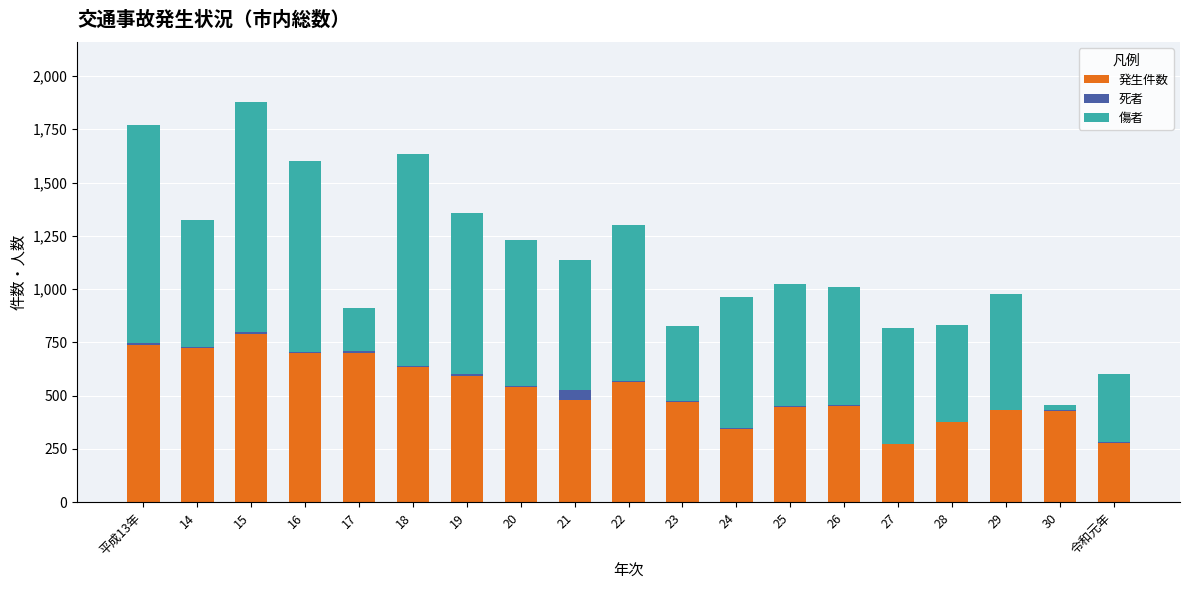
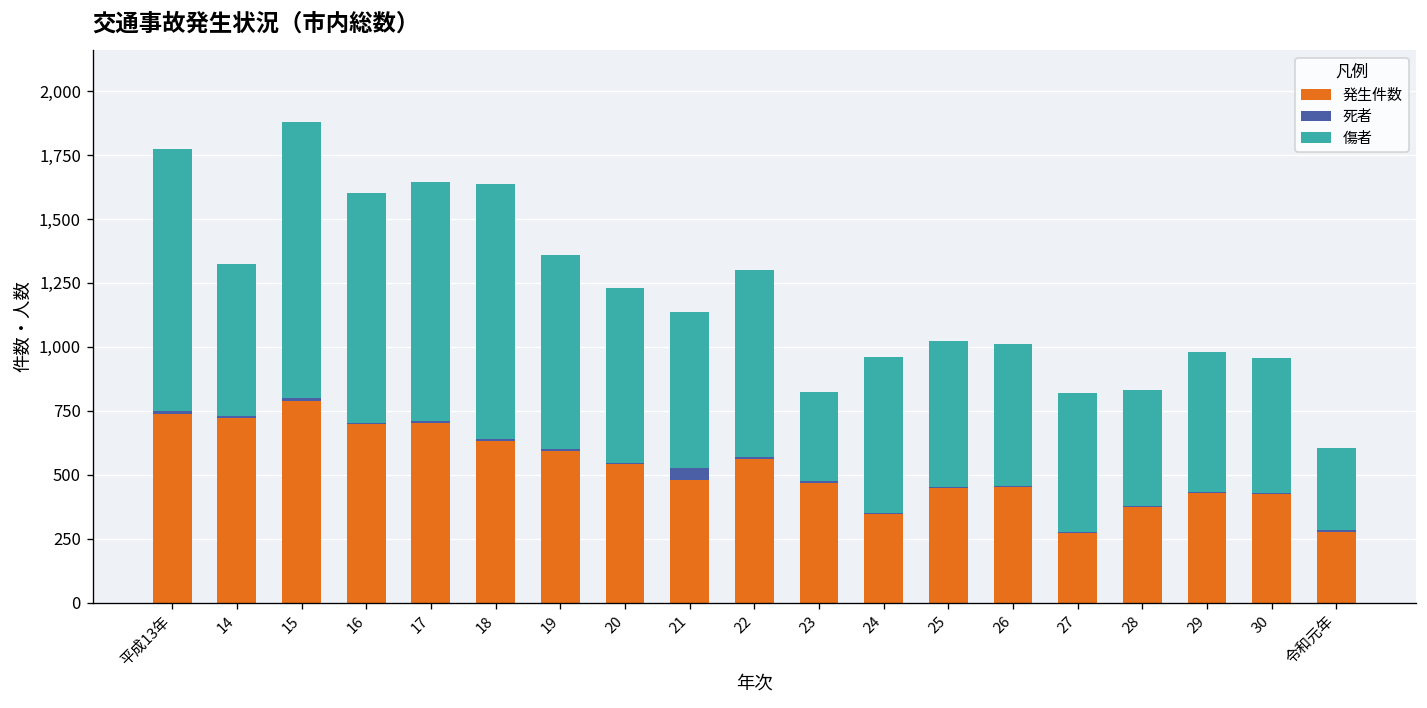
  {
    "発生件数": {
      "平成13年": "740",
      "14": "720",
      "15": "790",
      "16": "700",
      "17": "700",
      "18": "630",
      "19": "590",
      "20": "540",
      "21": "480",
      "22": "560",
      "23": "470",
      "24": "350",
      "25": "450",
      "26": "450",
      "27": "270",
      "28": "370",
      "29": "430",
      "30": "430",
      "令和元年": "280"
    },
    "死者": {
      "平成13年": "10",
      "21": "50"
    },
    "傷者": {
      "平成13年": "1,020",
      "14": "600",
      "15": "1,080",
      "16": "900",
-     "17": "200",
+     "17": "930",
      "18": "1,000",
      "19": "760",
      "20": "680",
      "21": "610",
      "22": "730",
      "23": "350",
      "24": "610",
      "25": "570",
      "26": "550",
      "27": "540",
      "28": "450",
      "29": "550",
-     "30": "30",
+     "30": "530",
      "令和元年": "320"
    }
  }
